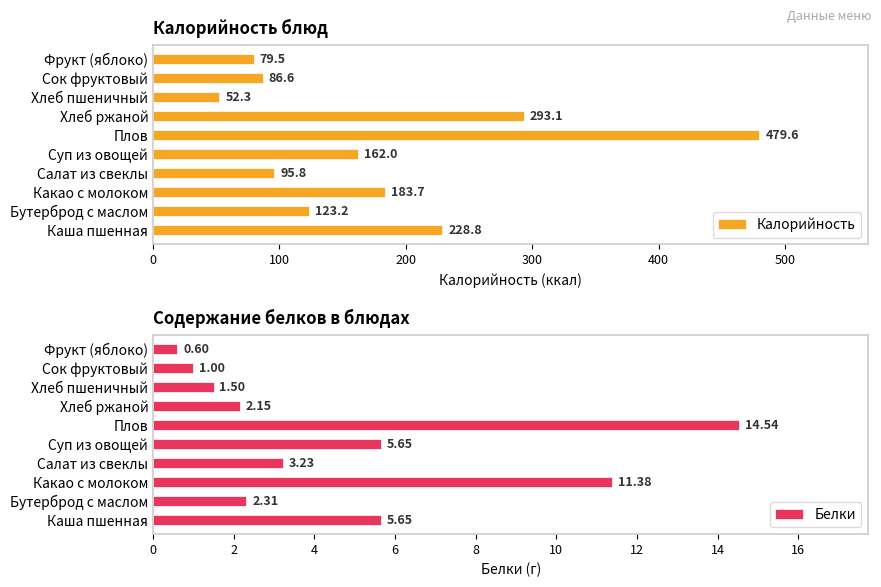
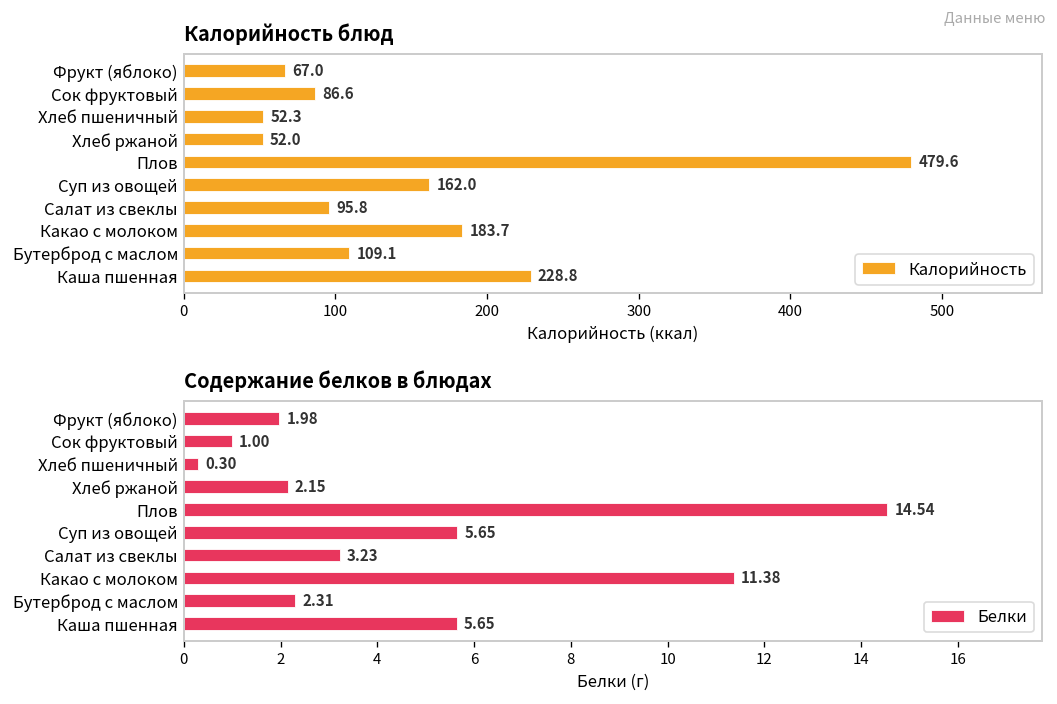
  {
    "Калорийность блюд": {
-     "Фрукт (яблоко)": 79.5,
+     "Фрукт (яблоко)": 67.0,
      "Сок фруктовый": 86.6,
      "Хлеб пшеничный": 52.3,
-     "Хлеб ржаной": 293.1,
+     "Хлеб ржаной": 52.0,
      "Плов": 479.6,
      "Суп из овощей": 162.0,
      "Салат из свеклы": 95.8,
      "Какао с молоком": 183.7,
-     "Бутерброд с маслом": 123.2,
+     "Бутерброд с маслом": 109.1,
      "Каша пшенная": 228.8
    },
    "Содержание белков в блюдах": {
-     "Фрукт (яблоко)": 0.60,
+     "Фрукт (яблоко)": 1.98,
      "Сок фруктовый": 1.00,
-     "Хлеб пшеничный": 1.50,
+     "Хлеб пшеничный": 0.30,
      "Хлеб ржаной": 2.15,
      "Плов": 14.54,
      "Суп из овощей": 5.65,
      "Салат из свеклы": 3.23,
      "Какао с молоком": 11.38,
      "Бутерброд с маслом": 2.31,
      "Каша пшенная": 5.65
    }
  }
